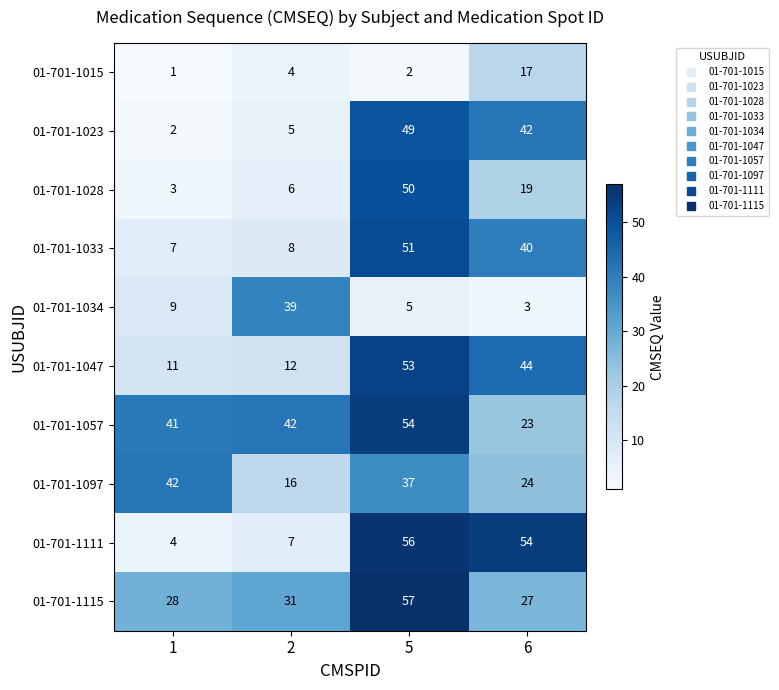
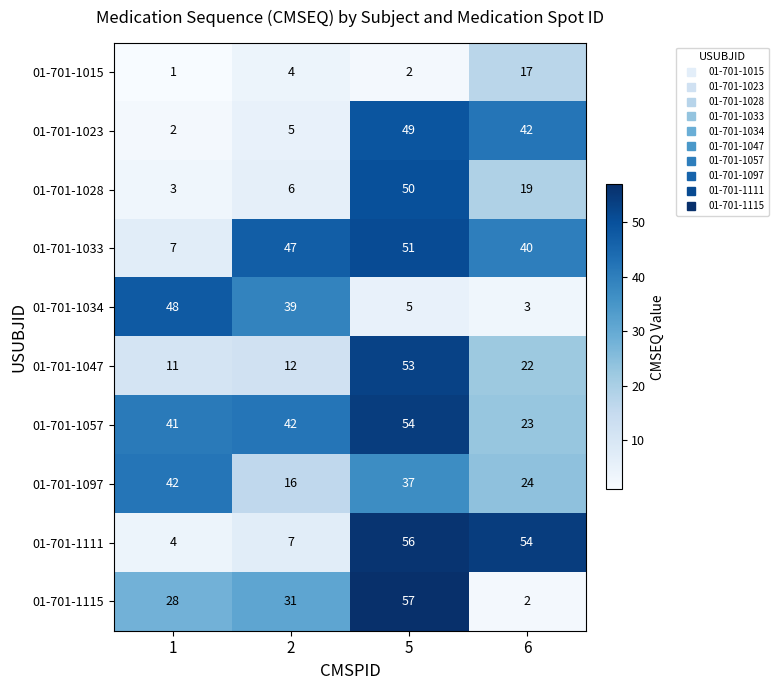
  {
    "01-701-1015": {
      "1": 1,
      "2": 4,
      "5": 2,
      "6": 17
    },
    "01-701-1023": {
      "1": 2,
      "2": 5,
      "5": 49,
      "6": 42
    },
    "01-701-1028": {
      "1": 3,
      "2": 6,
      "5": 50,
      "6": 19
    },
    "01-701-1033": {
      "1": 7,
-     "2": 8,
+     "2": 47,
      "5": 51,
      "6": 40
    },
    "01-701-1034": {
-     "1": 9,
+     "1": 48,
      "2": 39,
      "5": 5,
      "6": 3
    },
    "01-701-1047": {
      "1": 11,
      "2": 12,
      "5": 53,
-     "6": 44
+     "6": 22
    },
    "01-701-1057": {
      "1": 41,
      "2": 42,
      "5": 54,
      "6": 23
    },
    "01-701-1097": {
      "1": 42,
      "2": 16,
      "5": 37,
      "6": 24
    },
    "01-701-1111": {
      "1": 4,
      "2": 7,
      "5": 56,
      "6": 54
    },
    "01-701-1115": {
      "1": 28,
      "2": 31,
      "5": 57,
-     "6": 27
+     "6": 2
    }
  }
